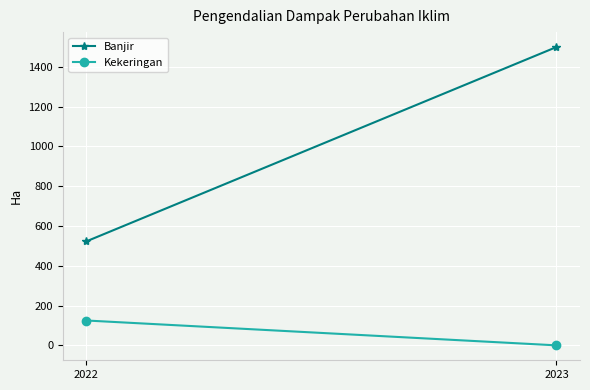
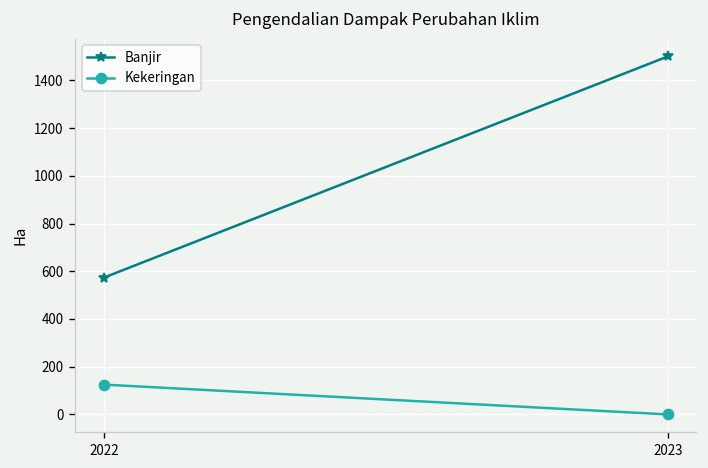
  {
    "Banjir": {
-     "2022": 520,
+     "2022": 570,
      "2023": 1500
    },
    "Kekeringan": {
      "2022": 130,
      "2023": 0
    }
  }
